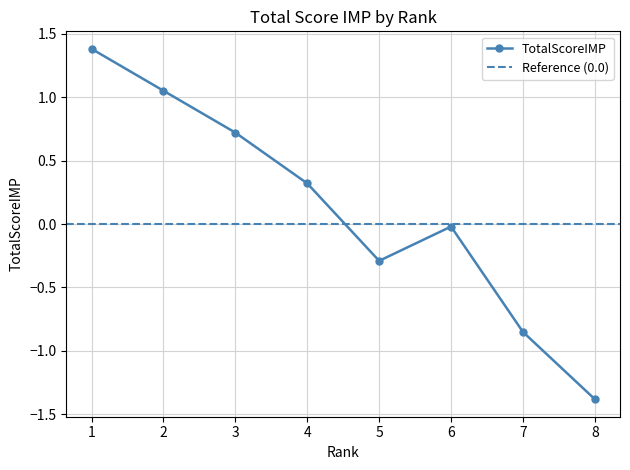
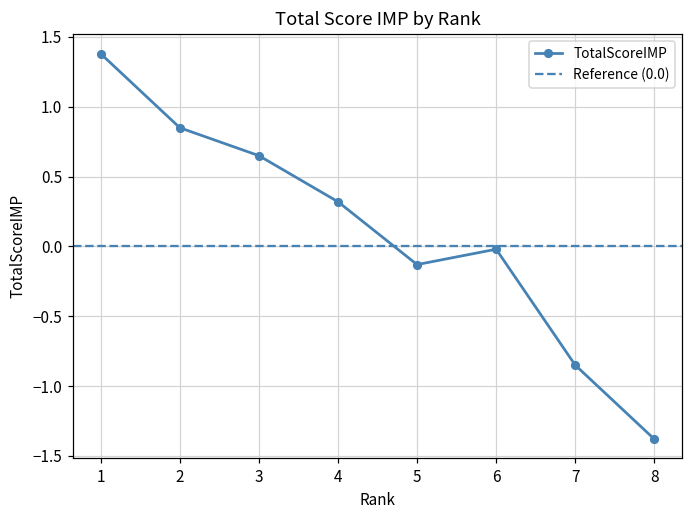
  {
    "1": 1.38,
-   "2": 1.05,
-   "3": 0.72,
+   "2": 0.85,
+   "3": 0.65,
    "4": 0.32,
-   "5": -0.29,
+   "5": -0.13,
    "6": -0.02,
    "7": -0.85,
    "8": -1.38
  }
